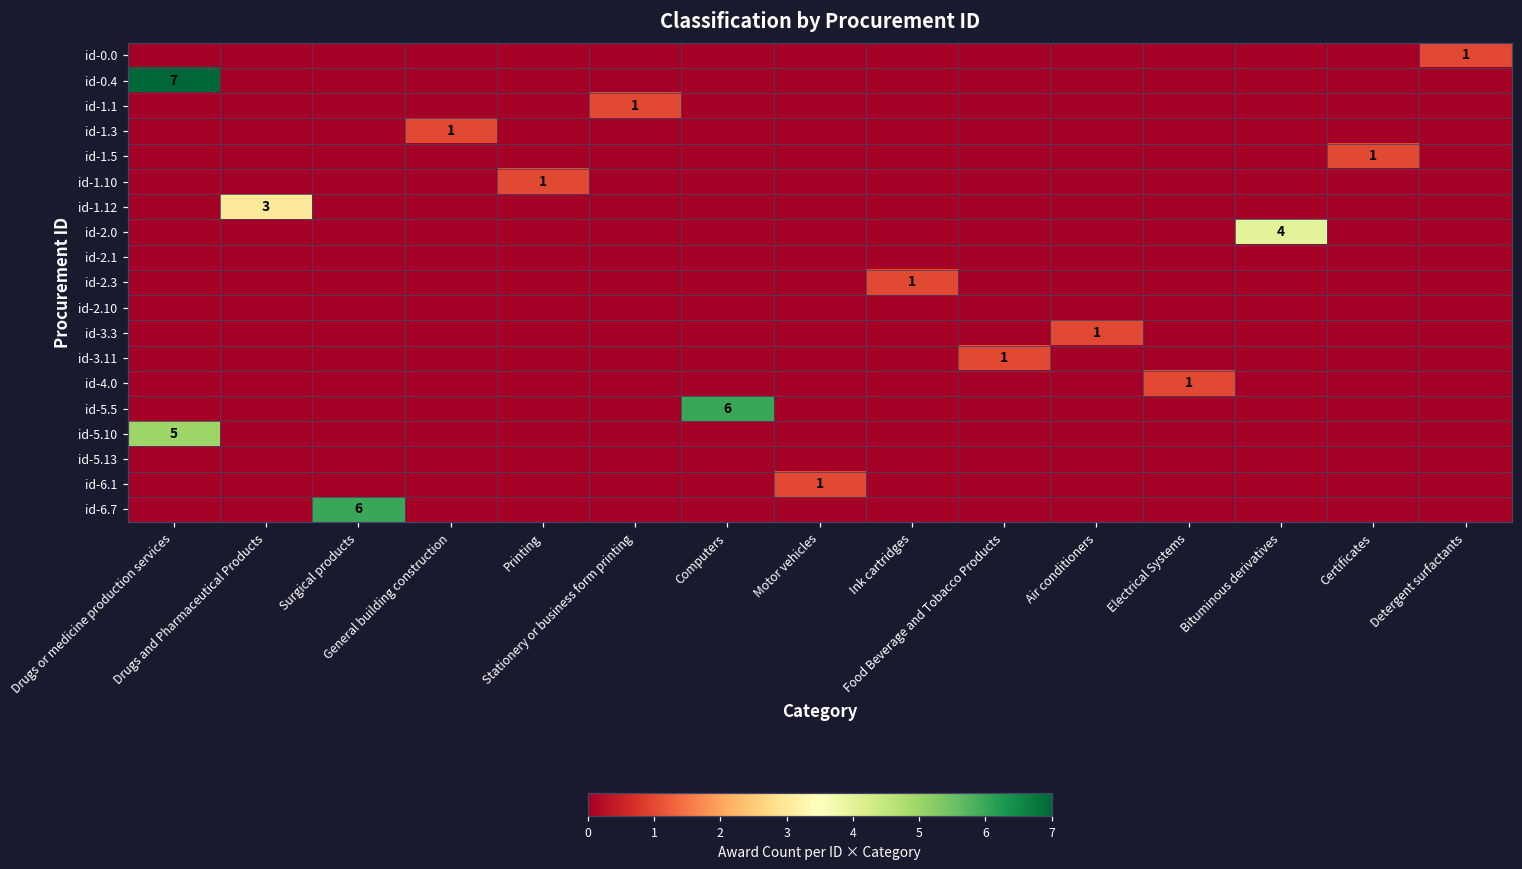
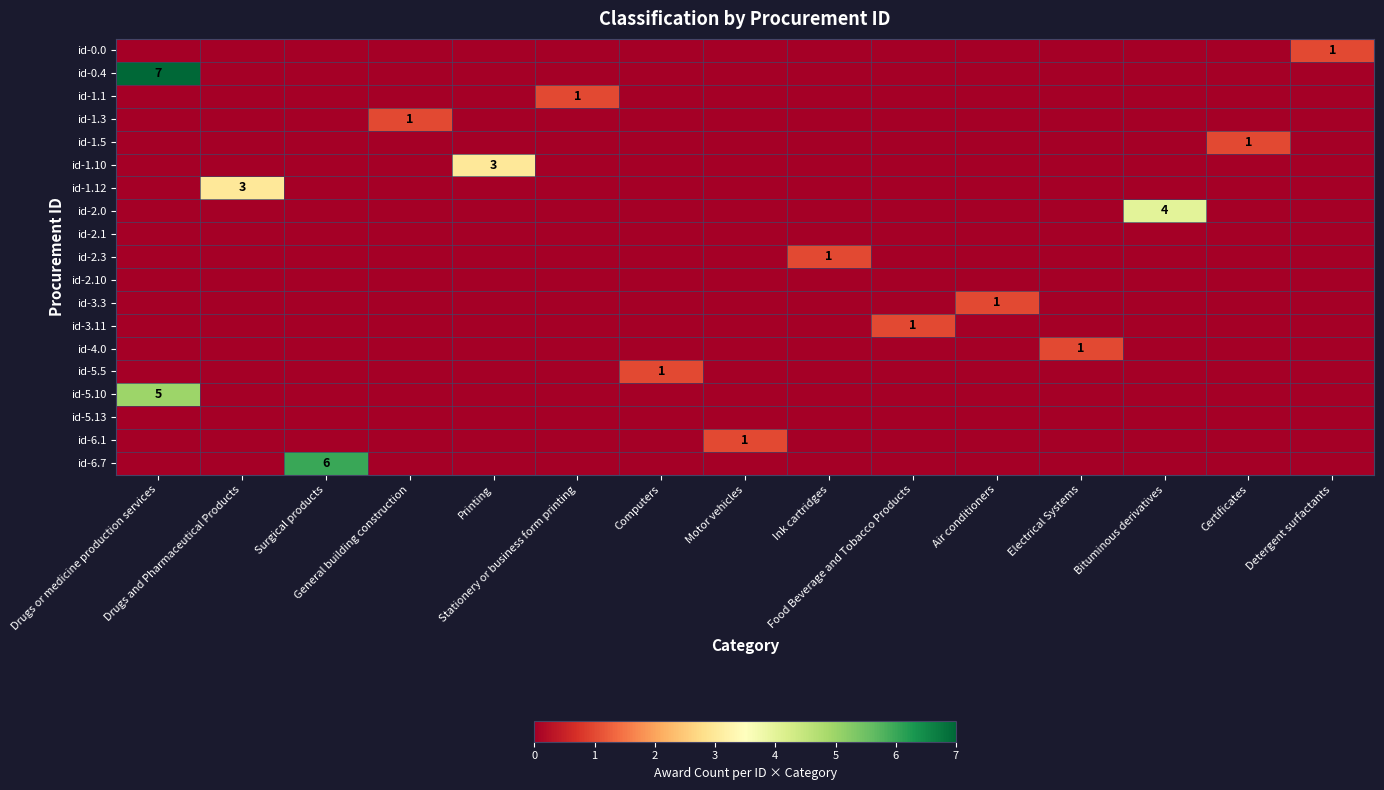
  {
    "id-0.0": {
      "Detergent surfactants": 1
    },
    "id-0.4": {
      "Drugs or medicine production services": 7
    },
    "id-1.1": {
      "Stationery or business form printing": 1
    },
    "id-1.3": {
      "General building construction": 1
    },
    "id-1.5": {
      "Certificates": 1
    },
    "id-1.10": {
-     "Printing": 1
+     "Printing": 3
    },
    "id-1.12": {
      "Drugs and Pharmaceutical Products": 3
    },
    "id-2.0": {
      "Bituminous derivatives": 4
    },
    "id-2.3": {
      "Ink cartridges": 1
    },
    "id-3.3": {
      "Air conditioners": 1
    },
    "id-3.11": {
      "Food Beverage and Tobacco Products": 1
    },
    "id-4.0": {
      "Electrical Systems": 1
    },
    "id-5.5": {
-     "Computers": 6
+     "Computers": 1
    },
    "id-5.10": {
      "Drugs or medicine production services": 5
    },
    "id-6.1": {
      "Motor vehicles": 1
    },
    "id-6.7": {
      "Surgical products": 6
    }
  }
